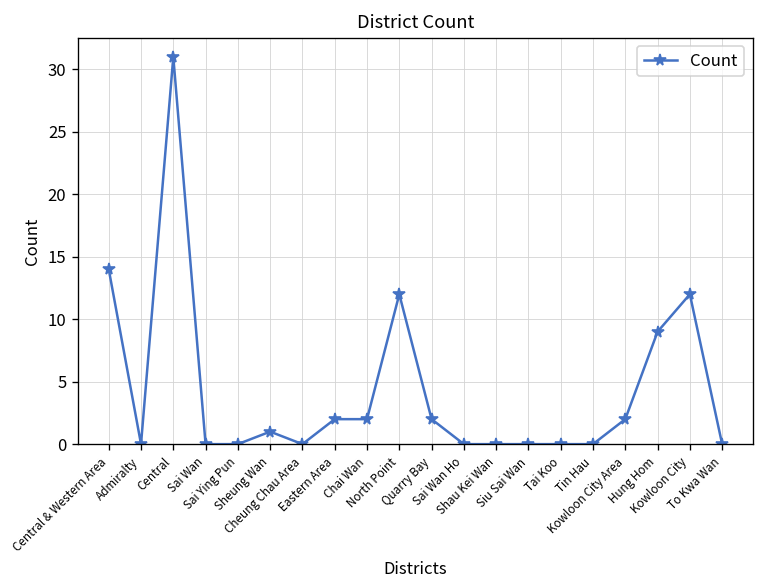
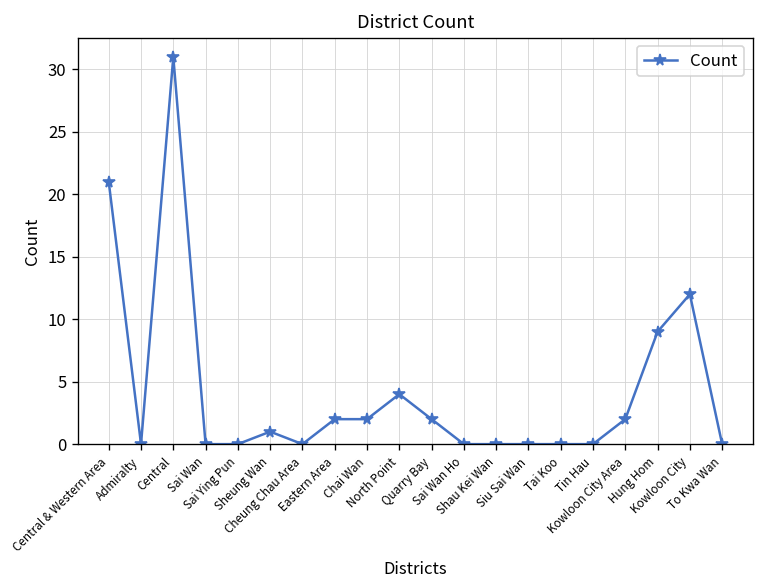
  {
-   "Central & Western Area": 14,
+   "Central & Western Area": 21,
    "Admiralty": 0,
    "Central": 31,
    "Sai Wan": 0,
    "Sai Ying Pun": 0,
    "Sheung Wan": 1,
    "Cheung Chau Area": 0,
    "Eastern Area": 2,
    "Chai Wan": 2,
-   "North Point": 12,
+   "North Point": 4,
    "Quarry Bay": 2,
    "Sai Wan Ho": 0,
    "Shau Kei Wan": 0,
    "Siu Sai Wan": 0,
    "Tai Koo": 0,
    "Tin Hau": 0,
    "Kowloon City Area": 2,
    "Hung Hom": 9,
    "Kowloon City": 12,
    "To Kwa Wan": 0
  }
